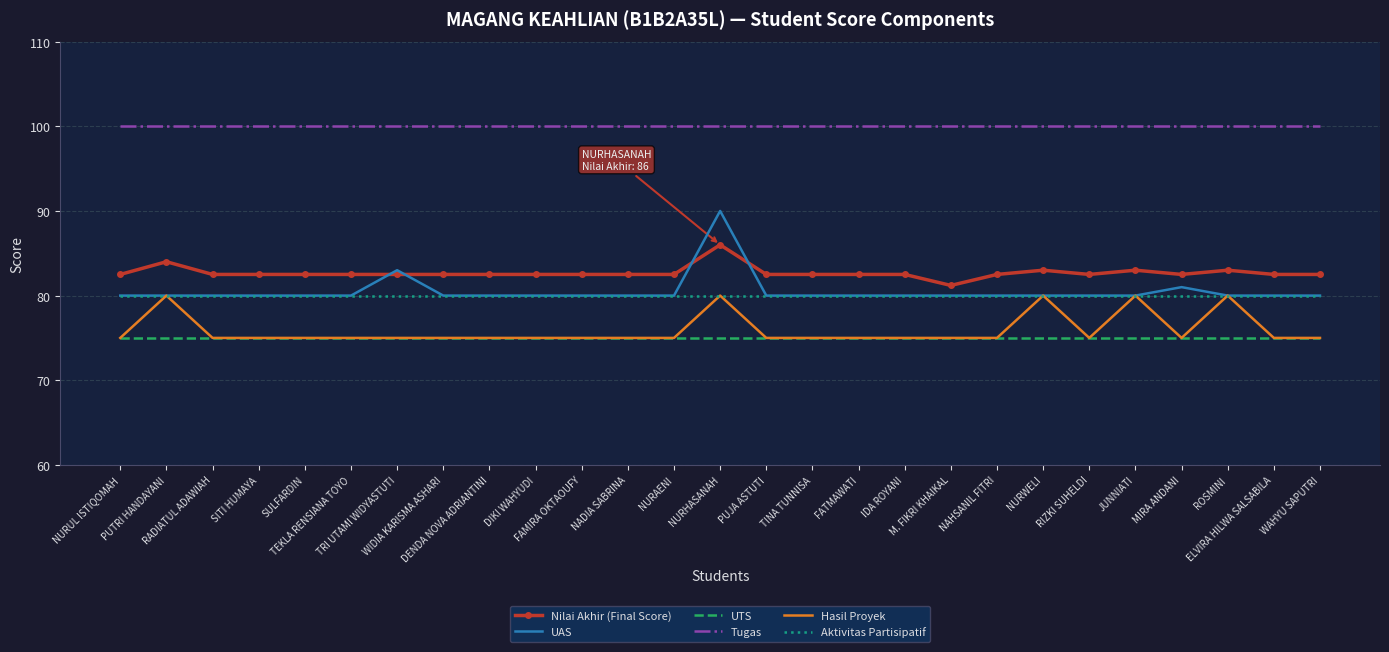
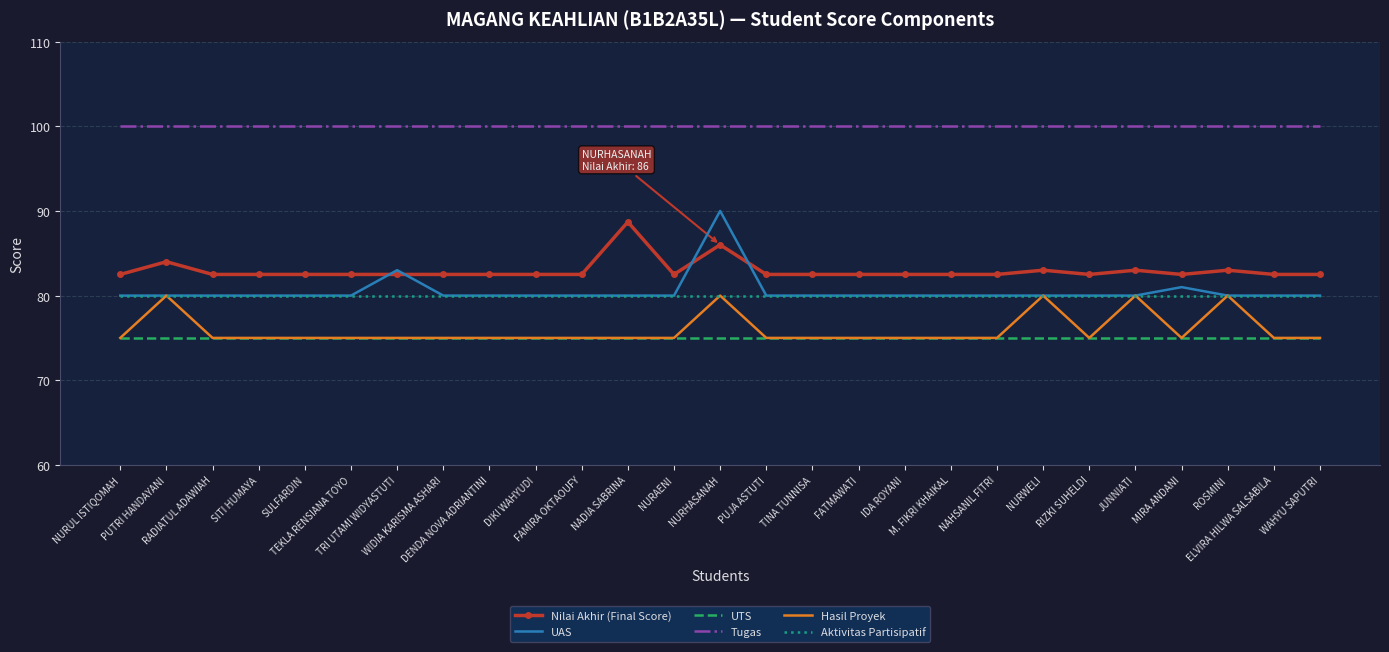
  {
    "Nilai Akhir (Final Score)": {
      "NURUL ISTIQOMAH": 83,
      "PUTRI HANDAYANI": 84,
      "RADIATUL ADAWIAH": 83,
      "SITI HUMAYA": 83,
      "SULFARDIN": 83,
      "TEKLA RENSIANA TOYO": 83,
      "TRI UTAMI WIDYASTUTI": 83,
      "WIDIA KARISMA ASHARI": 83,
      "DENDA NOVA ADRIANTINI": 83,
      "DIKI WAHYUDI": 83,
      "FAMIRA OKTAOUFY": 83,
-     "NADIA SABRINA": 83,
+     "NADIA SABRINA": 89,
      "NURAENI": 83,
      "NURHASANAH": 86,
      "PUJA ASTUTI": 83,
      "TINA TUNNISA": 83,
      "FATMAWATI": 83,
      "IDA ROYANI": 83,
-     "M. FIKRI KHAIKAL": 81,
+     "M. FIKRI KHAIKAL": 83,
      "NAHSANIL FITRI": 83,
      "NURWELI": 83,
      "RIZKI SUHELDI": 83,
      "JUNNIATI": 83,
      "MIRA ANDANI": 83,
      "ROSMINI": 83,
      "ELVIRA HILWA SALSABILA": 83,
      "WAHYU SAPUTRI": 83
    },
    "UAS": {
      "TRI UTAMI WIDYASTUTI": 83,
      "MIRA ANDANI": 81
    },
    "Tugas": {
      "NURUL ISTIQOMAH": 100,
      "PUTRI HANDAYANI": 100,
      "RADIATUL ADAWIAH": 100,
      "SITI HUMAYA": 100,
      "SULFARDIN": 100,
      "TEKLA RENSIANA TOYO": 100,
      "TRI UTAMI WIDYASTUTI": 100,
      "WIDIA KARISMA ASHARI": 100,
      "DENDA NOVA ADRIANTINI": 100,
      "DIKI WAHYUDI": 100,
      "FAMIRA OKTAOUFY": 100,
      "NADIA SABRINA": 100,
      "NURAENI": 100,
      "NURHASANAH": 100,
      "PUJA ASTUTI": 100,
      "TINA TUNNISA": 100,
      "FATMAWATI": 100,
      "IDA ROYANI": 100,
      "M. FIKRI KHAIKAL": 100,
      "NAHSANIL FITRI": 100,
      "NURWELI": 100,
      "RIZKI SUHELDI": 100,
      "JUNNIATI": 100,
      "MIRA ANDANI": 100,
      "ROSMINI": 100,
      "ELVIRA HILWA SALSABILA": 100,
      "WAHYU SAPUTRI": 100
    }
  }
